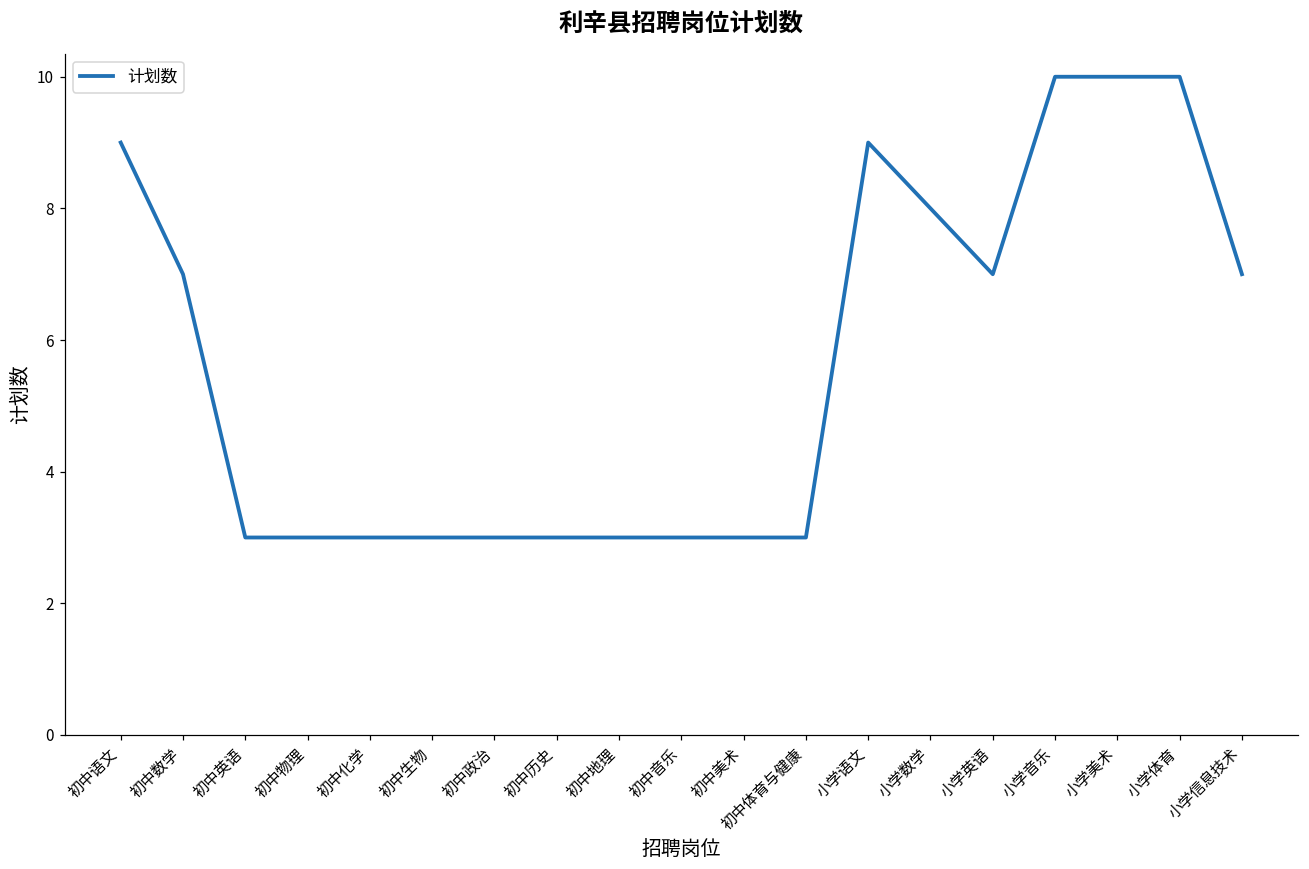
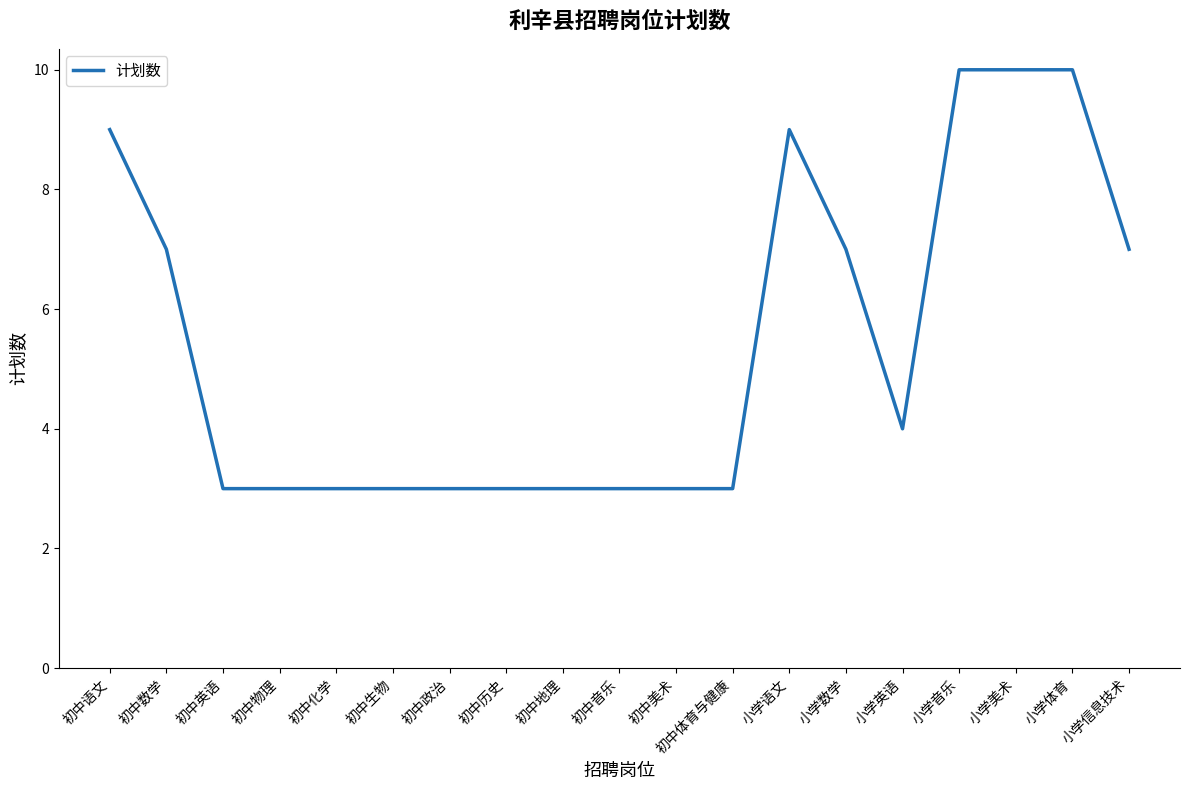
  {
    "初中语文": 9,
    "初中数学": 7,
    "初中英语": 3,
    "初中物理": 3,
    "初中化学": 3,
    "初中生物": 3,
    "初中政治": 3,
    "初中历史": 3,
    "初中地理": 3,
    "初中音乐": 3,
    "初中美术": 3,
    "初中体育与健康": 3,
    "小学语文": 9,
-   "小学数学": 8,
-   "小学英语": 7,
+   "小学数学": 7,
+   "小学英语": 4,
    "小学音乐": 10,
    "小学美术": 10,
    "小学体育": 10,
    "小学信息技术": 7
  }
